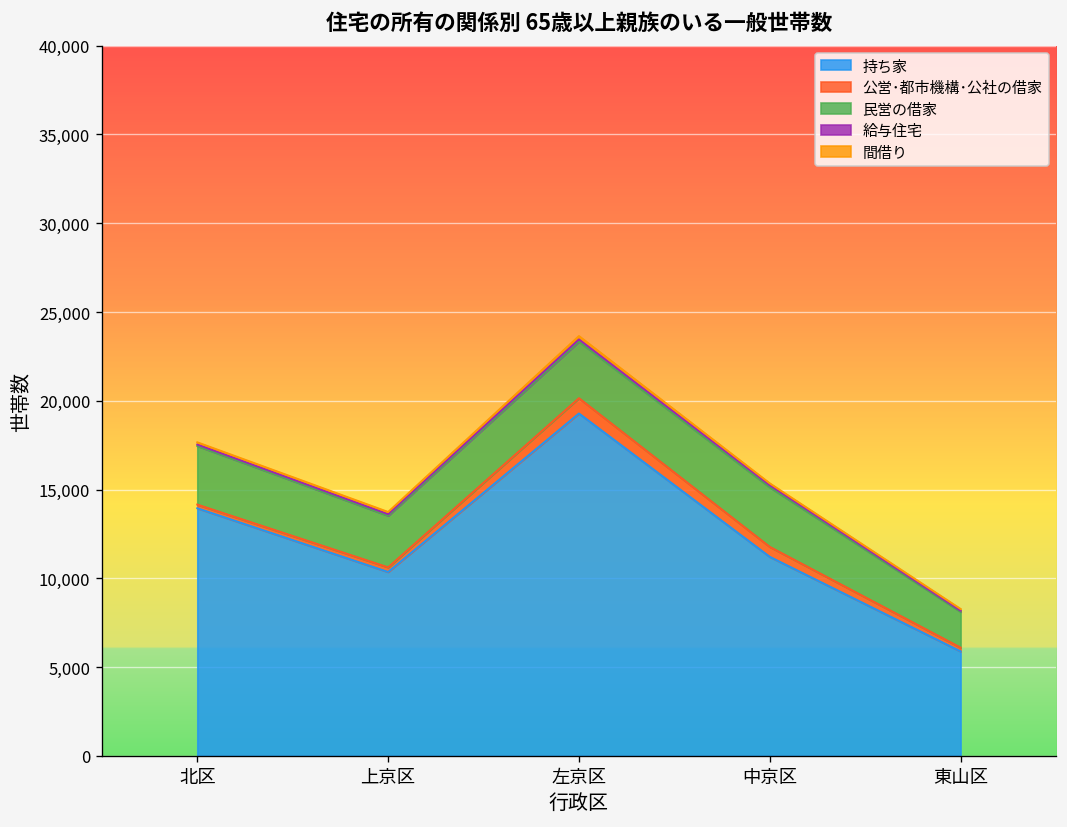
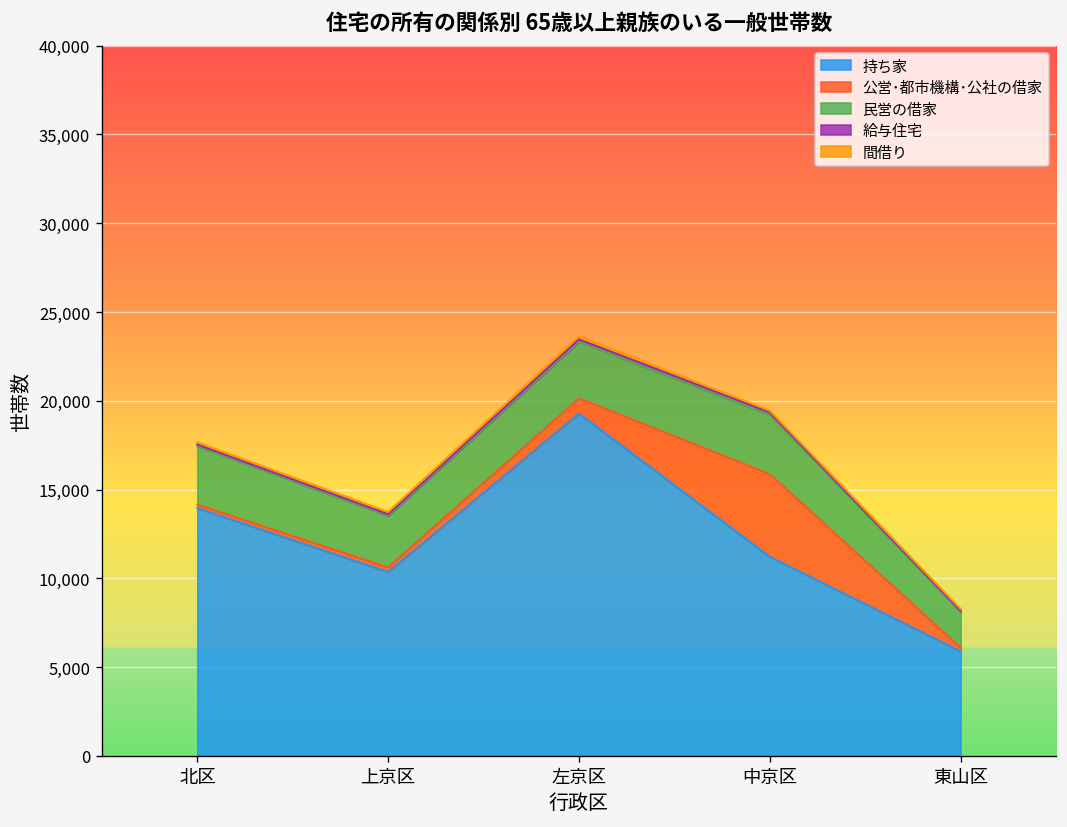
  {
    "持ち家": {
      "北区": "13,900",
      "上京区": "10,400",
      "左京区": "19,300",
      "中京区": "11,200",
      "東山区": "5,900"
    },
    "公営･都市機構･公社の借家": {
      "北区": "200",
      "上京区": "300",
      "左京区": "900",
-     "中京区": "600",
+     "中京区": "4,700",
      "東山区": "200"
    },
    "間借り": {
      "左京区": "200"
    }
  }
